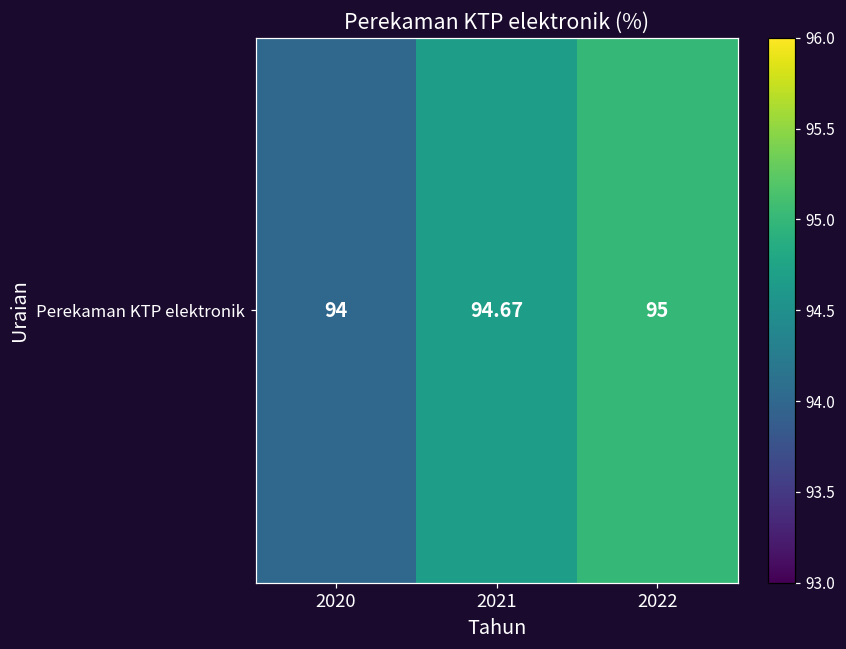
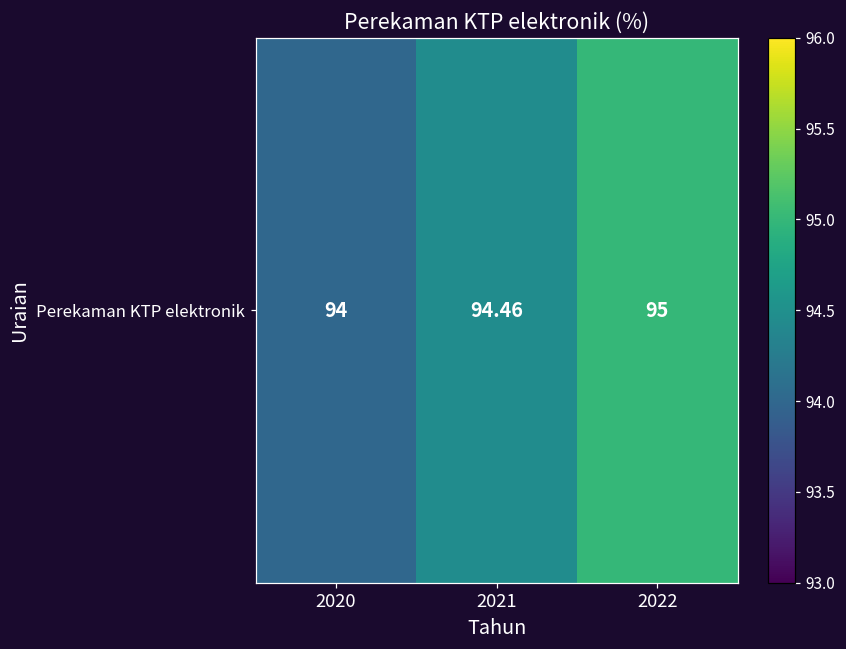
  {
    "Perekaman KTP elektronik": {
      "2020": 94,
-     "2021": 94.67,
+     "2021": 94.46,
      "2022": 95
    }
  }
